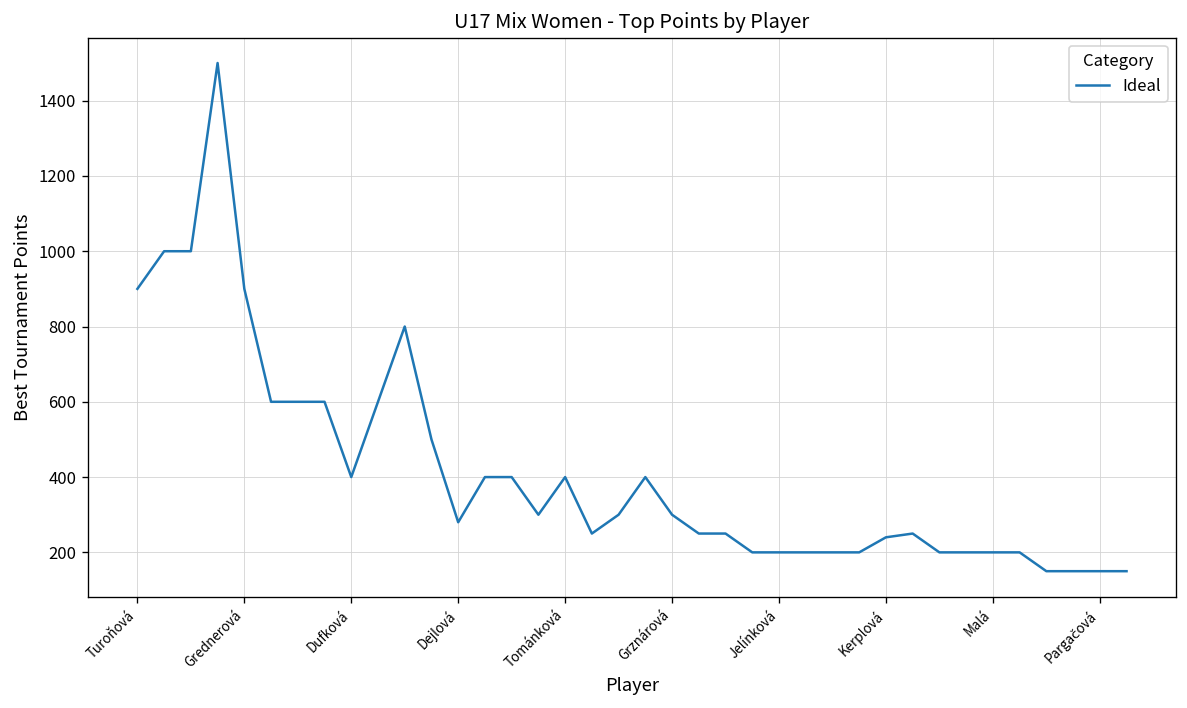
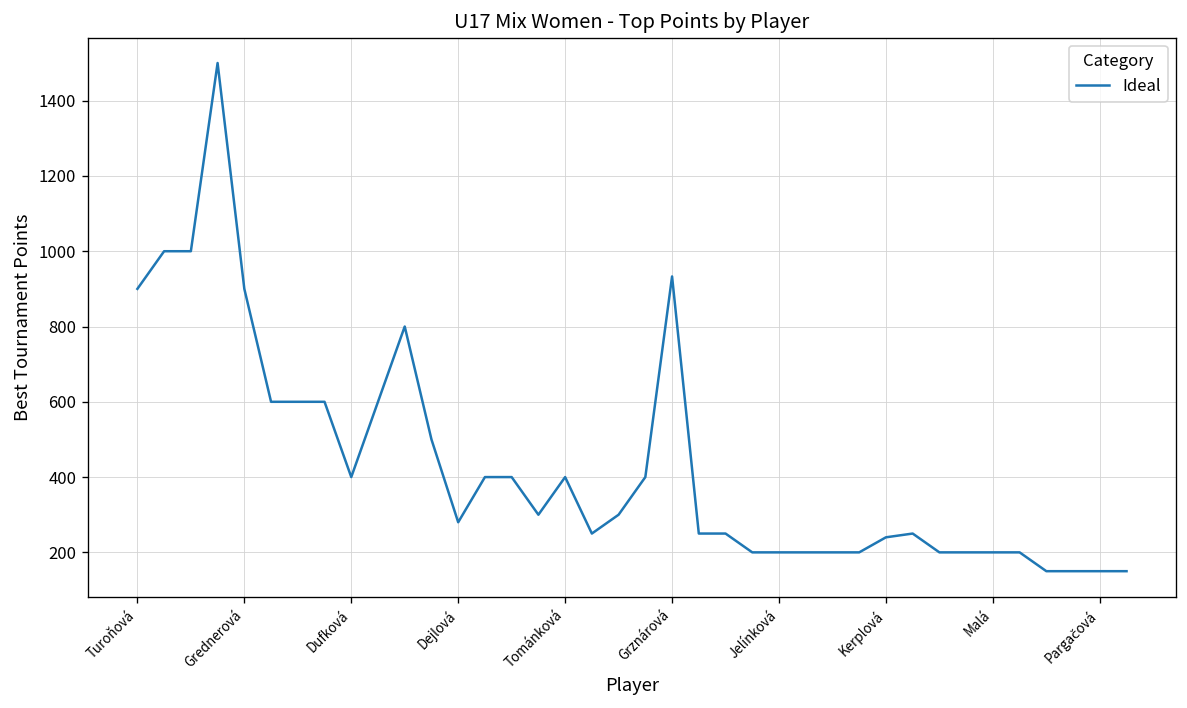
  {
    "Turoňová": 900,
    "Grednerová": 900,
    "Dufková": 400,
    "Dejlová": 280,
    "Tománková": 400,
-   "Grznárová": 300,
+   "Grznárová": 930,
    "Jelínková": 200,
    "Kerplová": 240,
    "Malá": 200,
    "Pargačová": 150
  }
